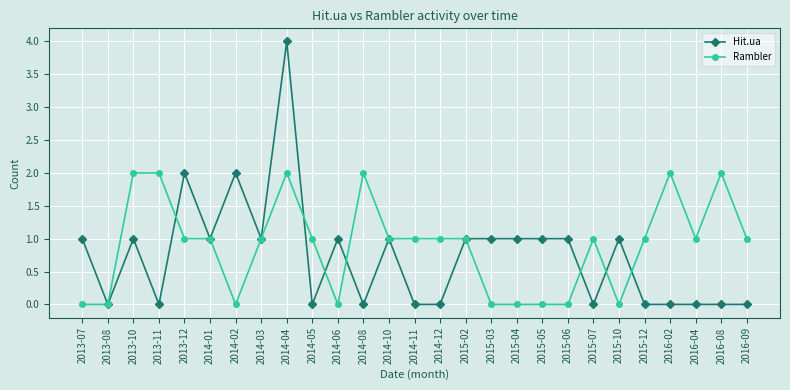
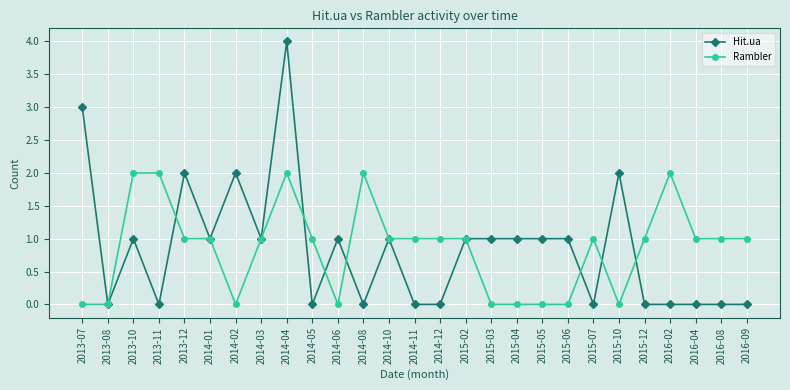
  {
    "Hit.ua": {
-     "2013-07": 1,
+     "2013-07": 3,
      "2013-10": 1,
      "2013-11": 0,
      "2013-12": 2,
      "2014-02": 2,
      "2014-04": 4,
      "2014-05": 0,
      "2014-06": 1,
      "2014-08": 0,
      "2014-11": 0,
      "2014-12": 0,
      "2015-03": 1,
      "2015-04": 1,
      "2015-05": 1,
      "2015-06": 1,
      "2015-07": 0,
-     "2015-10": 1,
+     "2015-10": 2,
      "2015-12": 0,
      "2016-02": 0,
      "2016-04": 0,
      "2016-08": 0,
      "2016-09": 0
    },
    "Rambler": {
      "2013-07": 0,
      "2013-10": 2,
      "2013-11": 2,
      "2013-12": 1,
      "2014-02": 0,
      "2014-04": 2,
      "2014-05": 1,
      "2014-06": 0,
      "2014-08": 2,
      "2014-11": 1,
      "2014-12": 1,
      "2015-03": 0,
      "2015-04": 0,
      "2015-05": 0,
      "2015-06": 0,
      "2015-07": 1,
      "2015-10": 0,
      "2015-12": 1,
      "2016-02": 2,
      "2016-04": 1,
-     "2016-08": 2,
+     "2016-08": 1,
      "2016-09": 1
    }
  }
